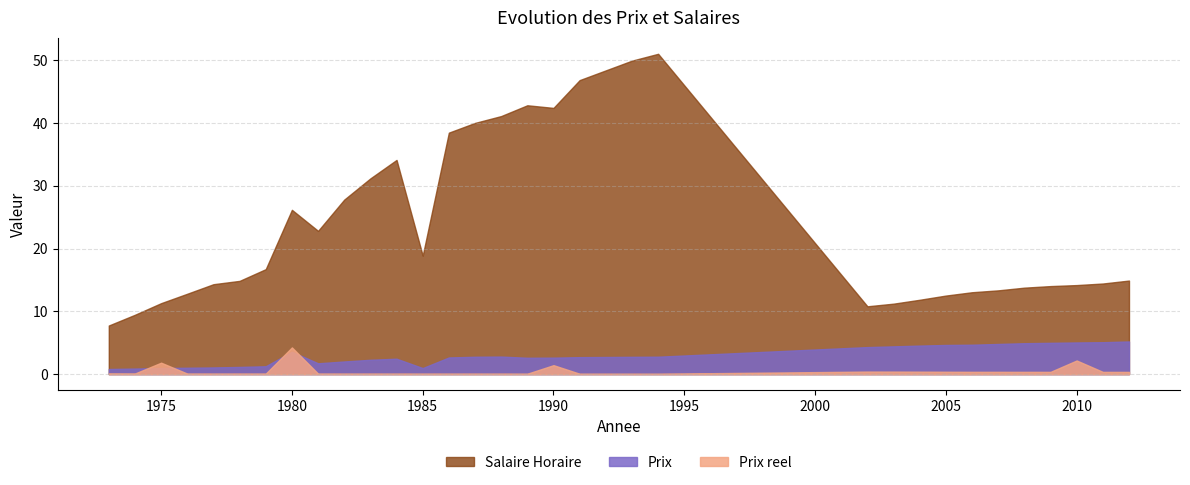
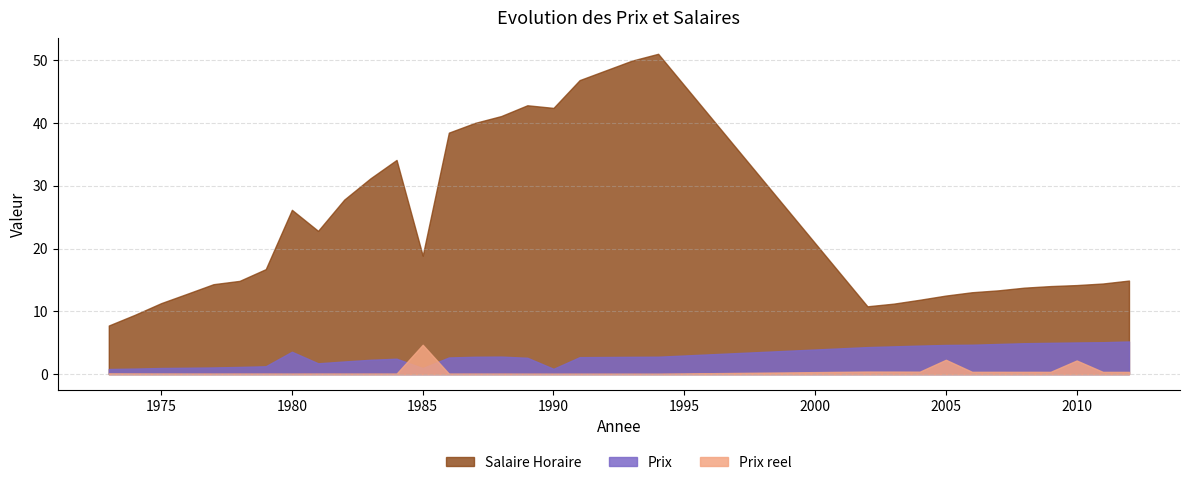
  {
    "Salaire Horaire": {
      "1975": 11,
      "1980": 26,
      "1985": 19,
      "1990": 42,
      "2005": 13,
      "2010": 14
    },
    "Prix": {
      "1975": 1,
      "1980": 4,
      "1985": 1,
-     "1990": 3,
+     "1990": 1,
      "2005": 5,
      "2010": 5
    },
    "Prix reel": {
-     "1975": 2,
-     "1980": 4,
-     "1985": 0,
-     "1990": 1,
-     "2005": 0,
+     "1975": 0,
+     "1980": 0,
+     "1985": 5,
+     "1990": 0,
+     "2005": 2,
      "2010": 2
    }
  }
